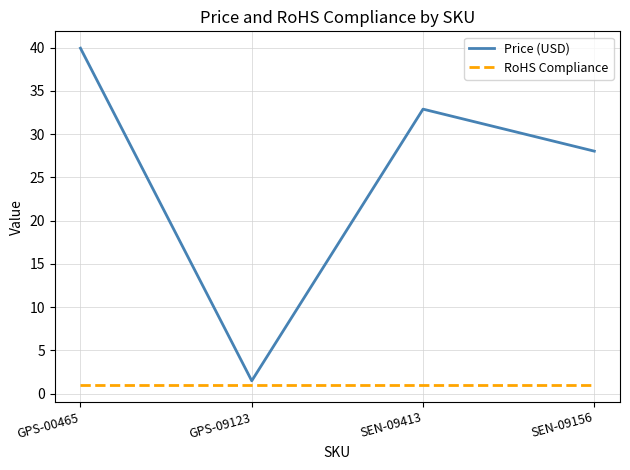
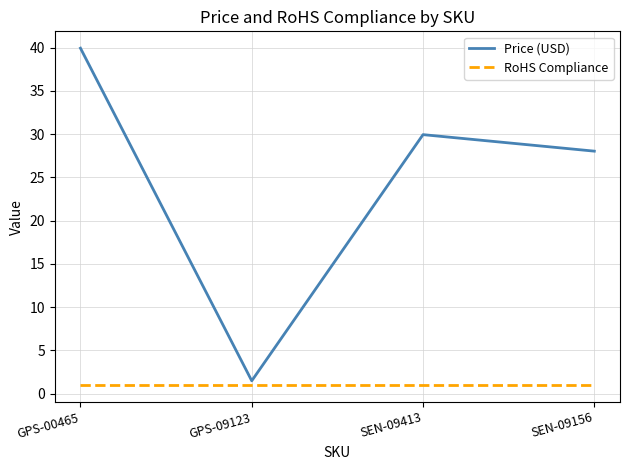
  {
    "Price (USD)": {
      "GPS-00465": 40,
      "GPS-09123": 1,
-     "SEN-09413": 33,
+     "SEN-09413": 30,
      "SEN-09156": 28
    },
    "RoHS Compliance": {
      "GPS-00465": 1,
      "GPS-09123": 1,
      "SEN-09413": 1,
      "SEN-09156": 1
    }
  }
